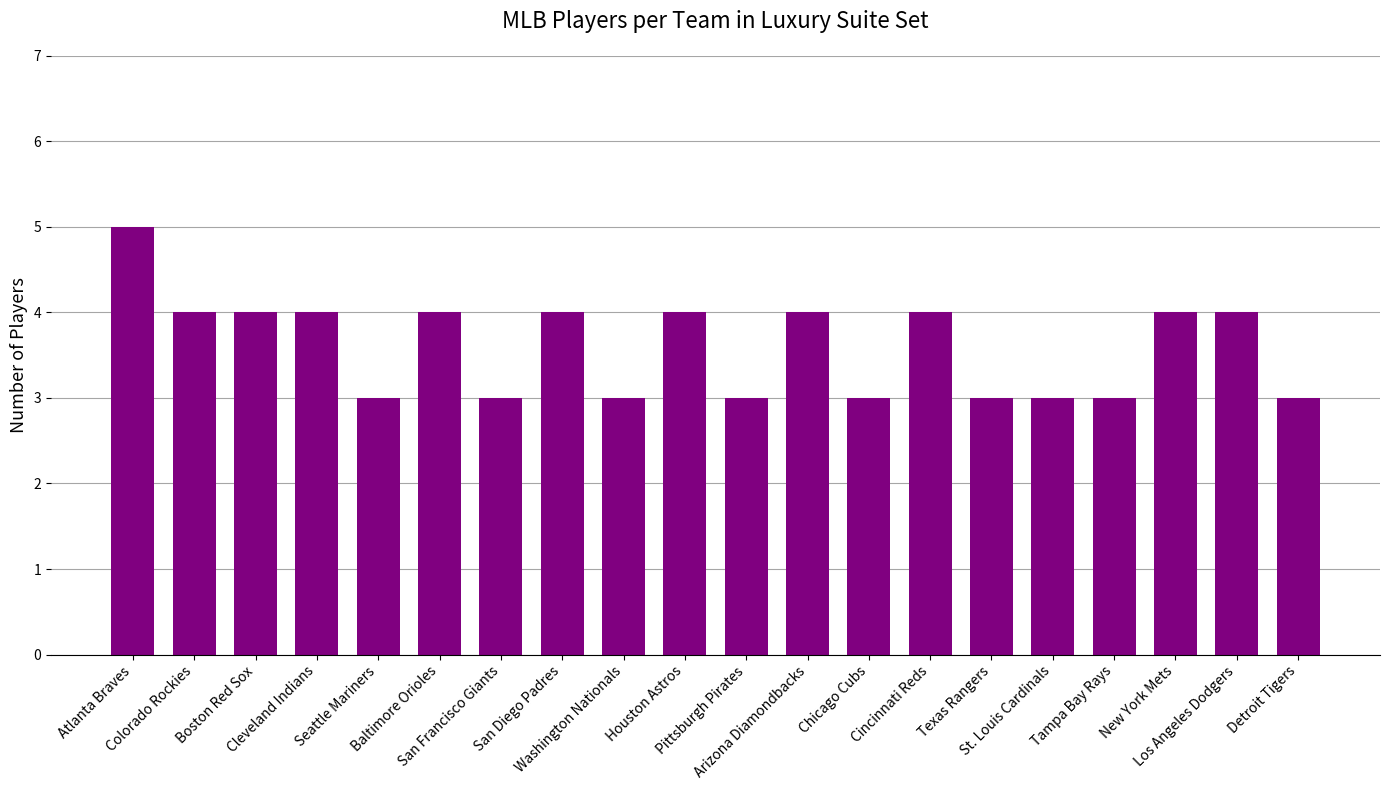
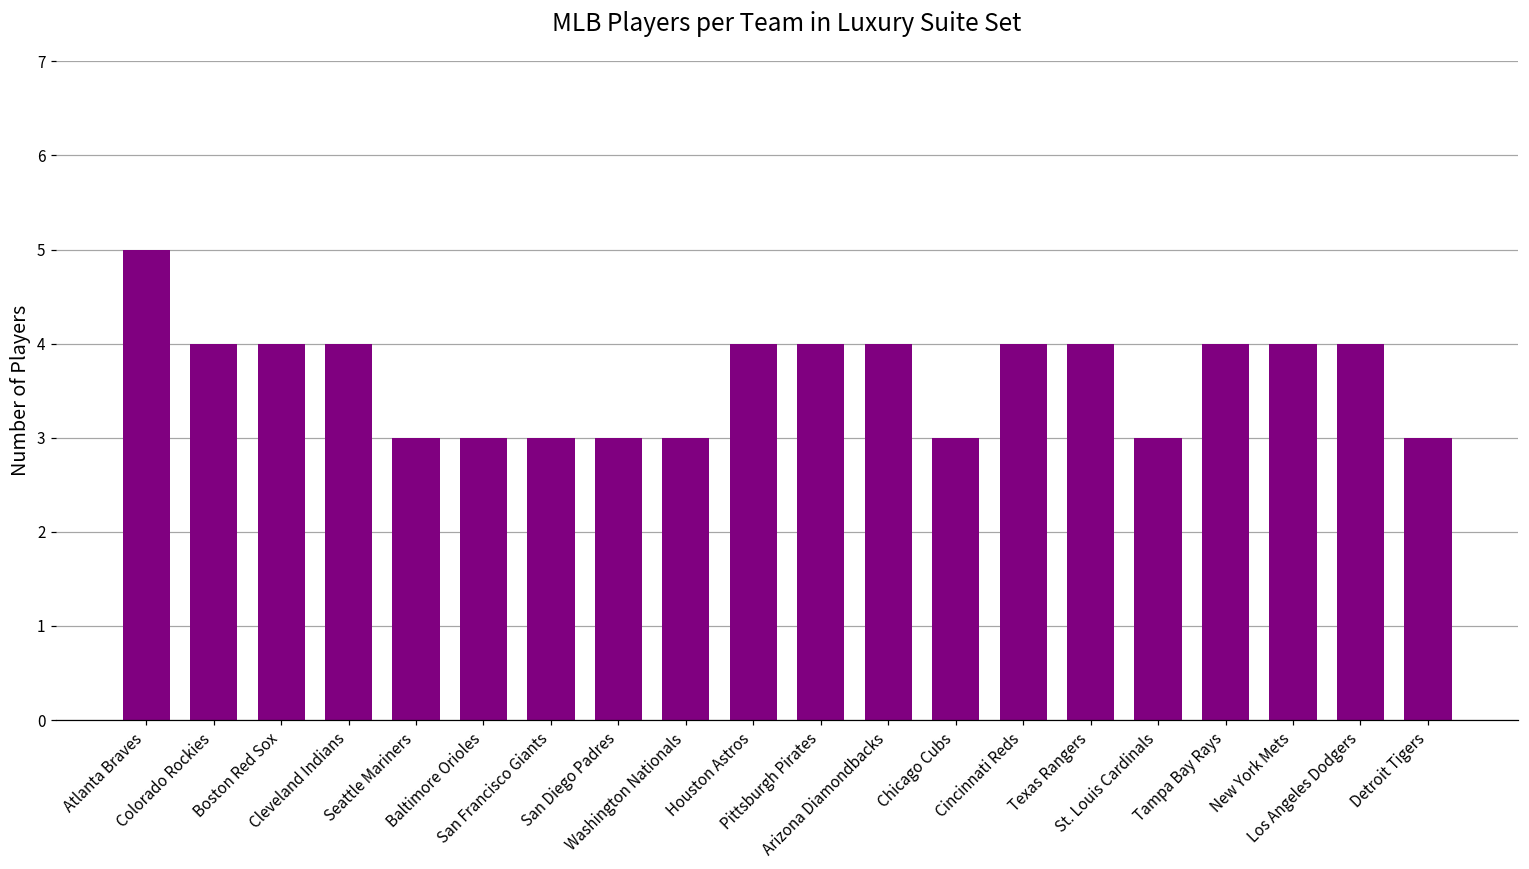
  {
    "Atlanta Braves": 5,
    "Colorado Rockies": 4,
    "Boston Red Sox": 4,
    "Cleveland Indians": 4,
    "Seattle Mariners": 3,
-   "Baltimore Orioles": 4,
+   "Baltimore Orioles": 3,
    "San Francisco Giants": 3,
-   "San Diego Padres": 4,
+   "San Diego Padres": 3,
    "Washington Nationals": 3,
    "Houston Astros": 4,
-   "Pittsburgh Pirates": 3,
+   "Pittsburgh Pirates": 4,
    "Arizona Diamondbacks": 4,
    "Chicago Cubs": 3,
    "Cincinnati Reds": 4,
-   "Texas Rangers": 3,
+   "Texas Rangers": 4,
    "St. Louis Cardinals": 3,
-   "Tampa Bay Rays": 3,
+   "Tampa Bay Rays": 4,
    "New York Mets": 4,
    "Los Angeles Dodgers": 4,
    "Detroit Tigers": 3
  }
